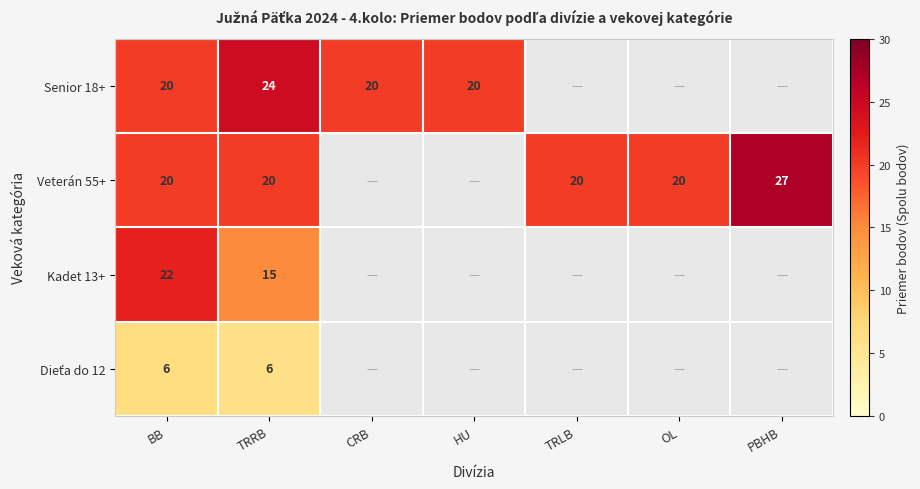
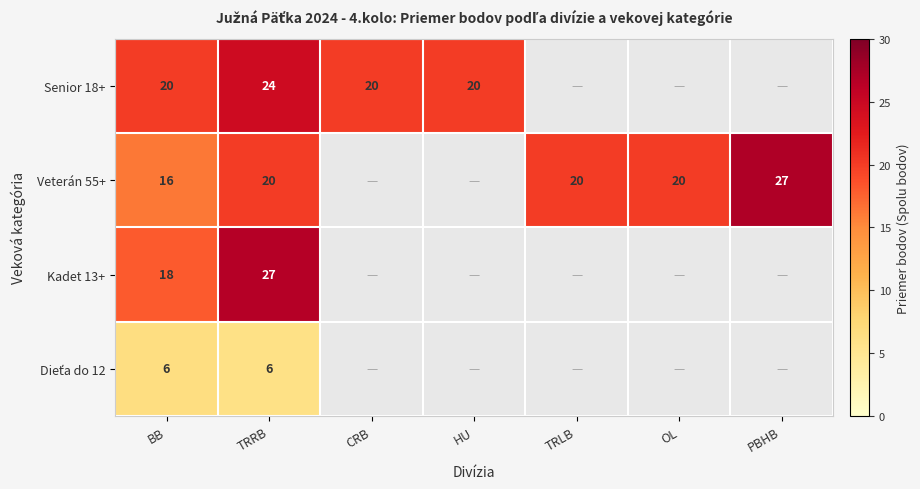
  {
    "Senior 18+": {
      "BB": 20,
      "TRRB": 24,
      "CRB": 20,
      "HU": 20
    },
    "Veterán 55+": {
-     "BB": 20,
+     "BB": 16,
      "TRRB": 20,
      "TRLB": 20,
      "OL": 20,
      "PBHB": 27
    },
    "Kadet 13+": {
-     "BB": 22,
-     "TRRB": 15
+     "BB": 18,
+     "TRRB": 27
    },
    "Dieťa do 12": {
      "BB": 6,
      "TRRB": 6
    }
  }
